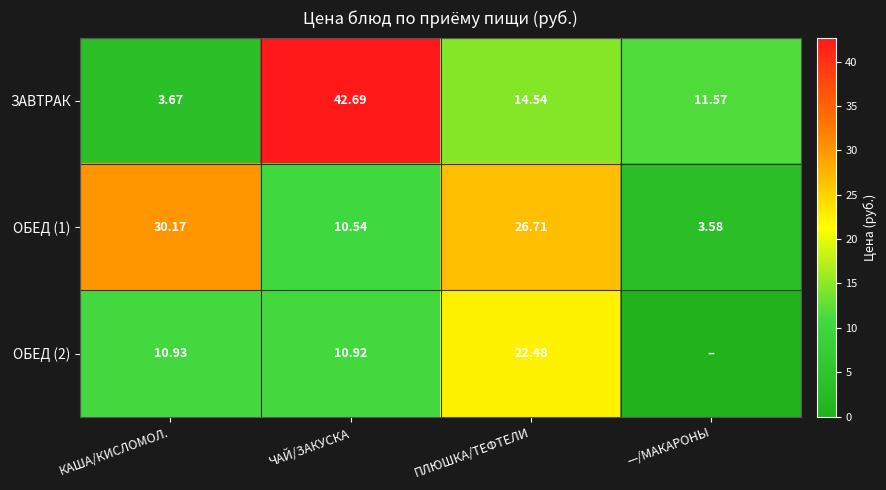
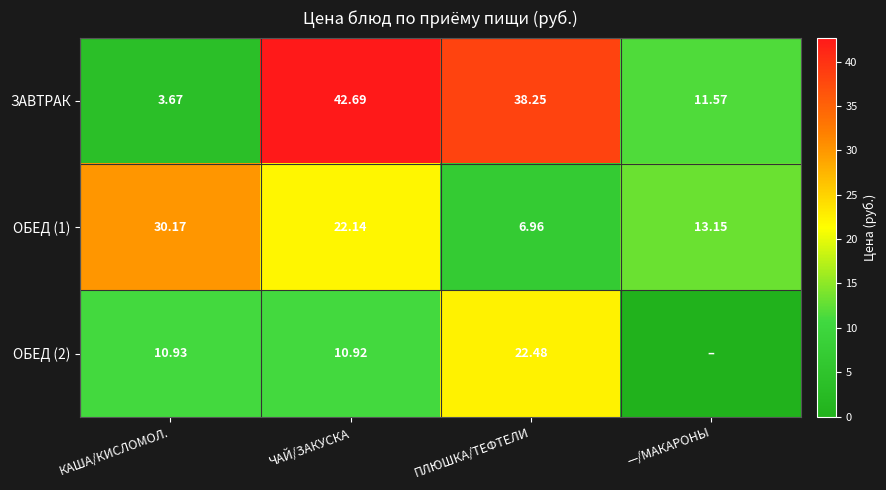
  {
    "ЗАВТРАК": {
      "КАША/КИСЛОМОЛ.": 3.67,
      "ЧАЙ/ЗАКУСКА": 42.69,
-     "ПЛЮШКА/ТЕФТЕЛИ": 14.54,
+     "ПЛЮШКА/ТЕФТЕЛИ": 38.25,
      "—/МАКАРОНЫ": 11.57
    },
    "ОБЕД (1)": {
      "КАША/КИСЛОМОЛ.": 30.17,
-     "ЧАЙ/ЗАКУСКА": 10.54,
-     "ПЛЮШКА/ТЕФТЕЛИ": 26.71,
-     "—/МАКАРОНЫ": 3.58
+     "ЧАЙ/ЗАКУСКА": 22.14,
+     "ПЛЮШКА/ТЕФТЕЛИ": 6.96,
+     "—/МАКАРОНЫ": 13.15
    },
    "ОБЕД (2)": {
      "КАША/КИСЛОМОЛ.": 10.93,
      "ЧАЙ/ЗАКУСКА": 10.92,
      "ПЛЮШКА/ТЕФТЕЛИ": 22.48
    }
  }
